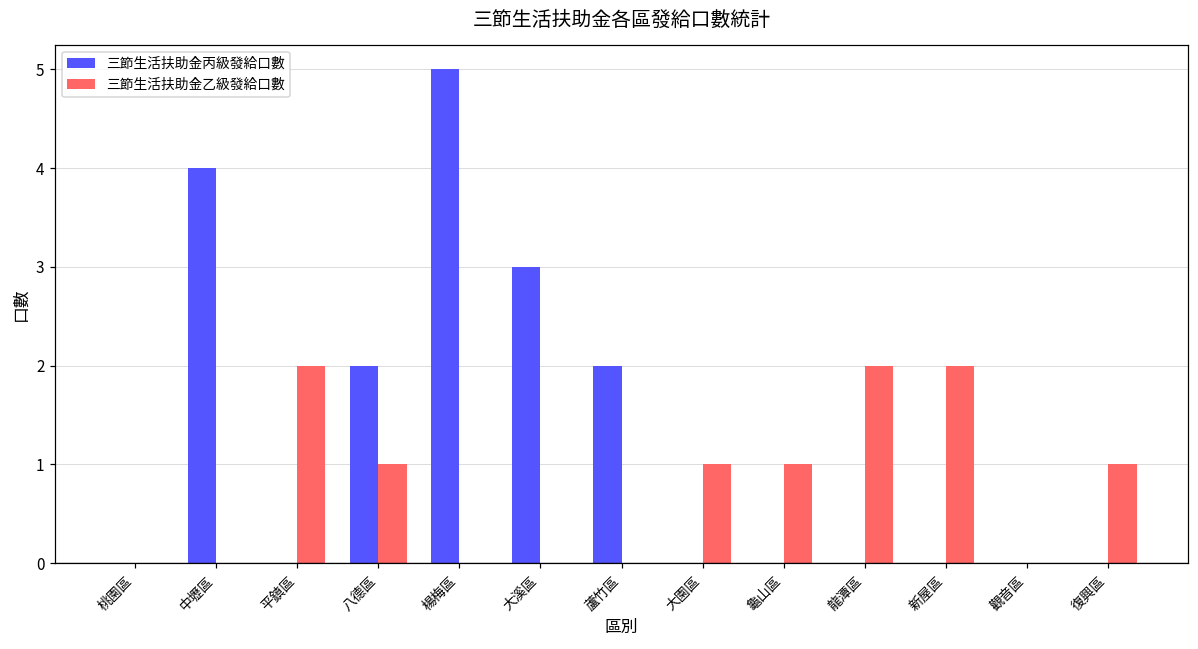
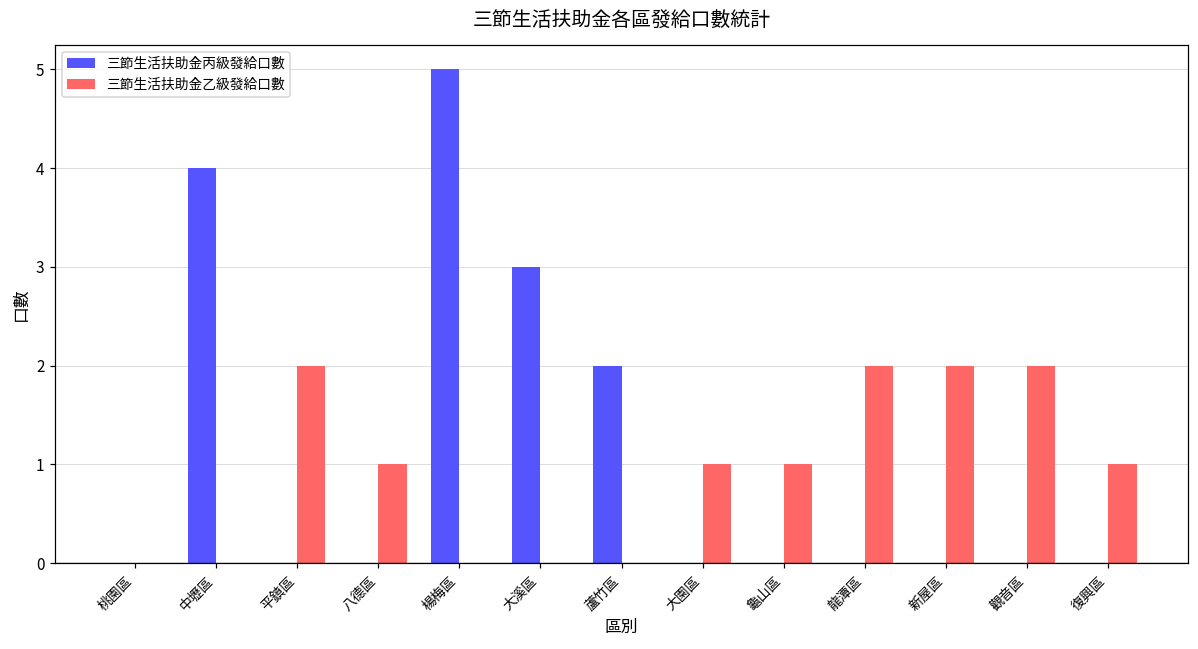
  {
    "三節生活扶助金丙級發給口數": {
      "桃園區": 0,
      "中壢區": 4,
      "平鎮區": 0,
-     "八德區": 2,
+     "八德區": 0,
      "楊梅區": 5,
      "大溪區": 3,
      "蘆竹區": 2,
      "大園區": 0,
      "龜山區": 0,
      "龍潭區": 0,
      "新屋區": 0,
      "觀音區": 0,
      "復興區": 0
    },
    "三節生活扶助金乙級發給口數": {
      "桃園區": 0,
      "中壢區": 0,
      "平鎮區": 2,
      "八德區": 1,
      "楊梅區": 0,
      "大溪區": 0,
      "蘆竹區": 0,
      "大園區": 1,
      "龜山區": 1,
      "龍潭區": 2,
      "新屋區": 2,
-     "觀音區": 0,
+     "觀音區": 2,
      "復興區": 1
    }
  }
